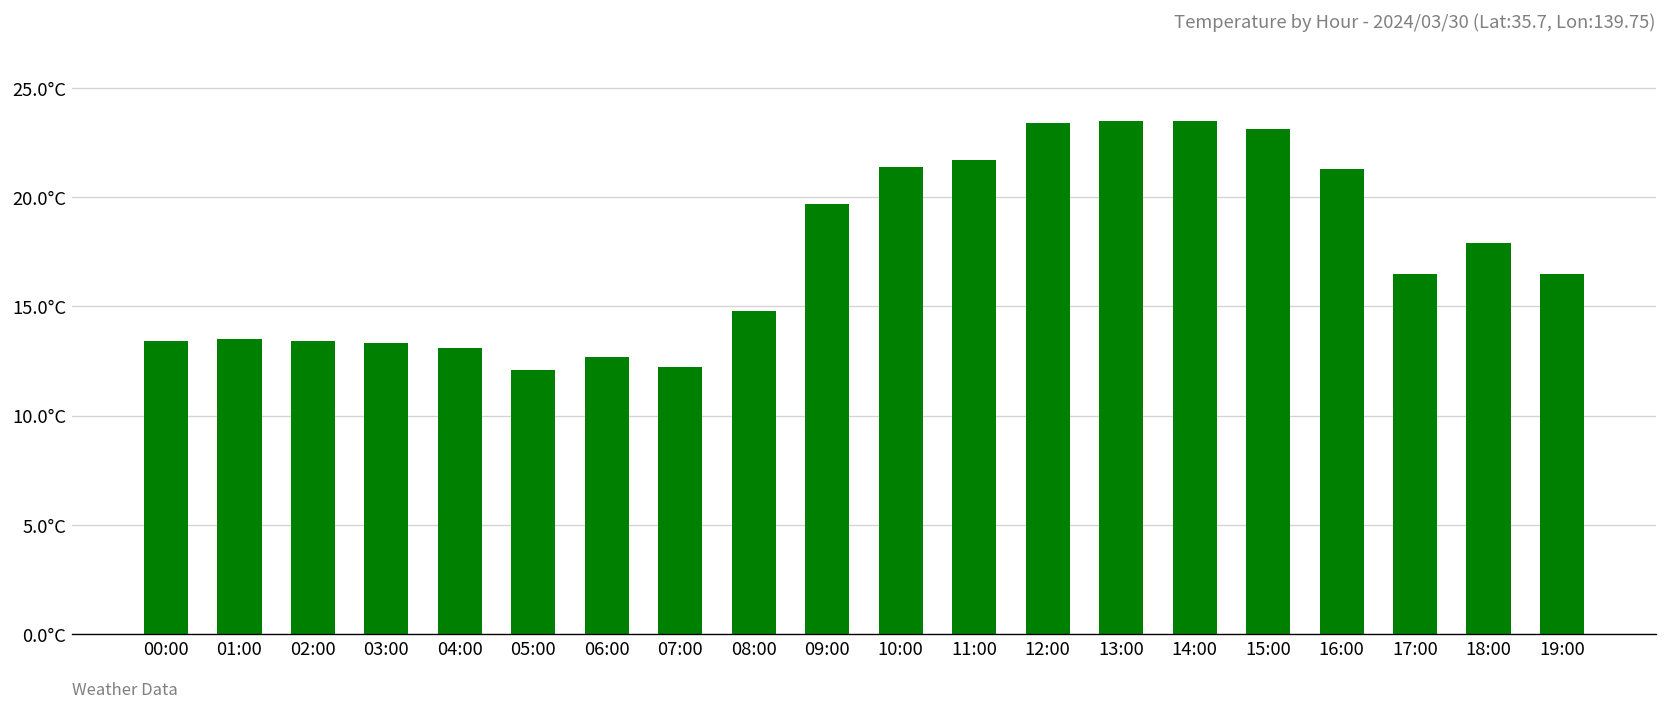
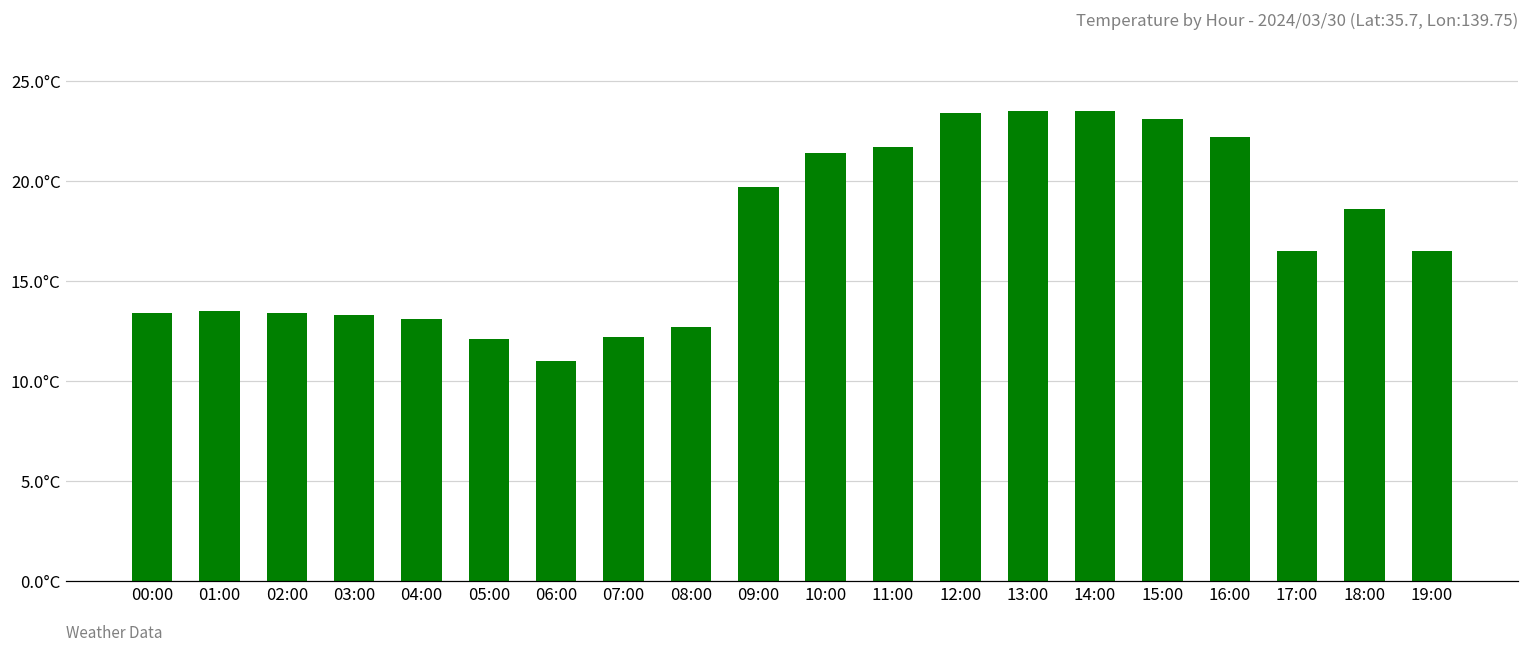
  {
    "00:00": "13.4°C",
    "01:00": "13.5°C",
    "02:00": "13.4°C",
    "03:00": "13.3°C",
    "04:00": "13.1°C",
    "05:00": "12.1°C",
-   "06:00": "12.7°C",
+   "06:00": "11.0°C",
    "07:00": "12.2°C",
-   "08:00": "14.8°C",
+   "08:00": "12.7°C",
    "09:00": "19.7°C",
    "10:00": "21.4°C",
    "11:00": "21.7°C",
    "12:00": "23.4°C",
    "13:00": "23.5°C",
    "14:00": "23.5°C",
    "15:00": "23.1°C",
-   "16:00": "21.3°C",
+   "16:00": "22.2°C",
    "17:00": "16.5°C",
-   "18:00": "17.9°C",
+   "18:00": "18.6°C",
    "19:00": "16.5°C"
  }
